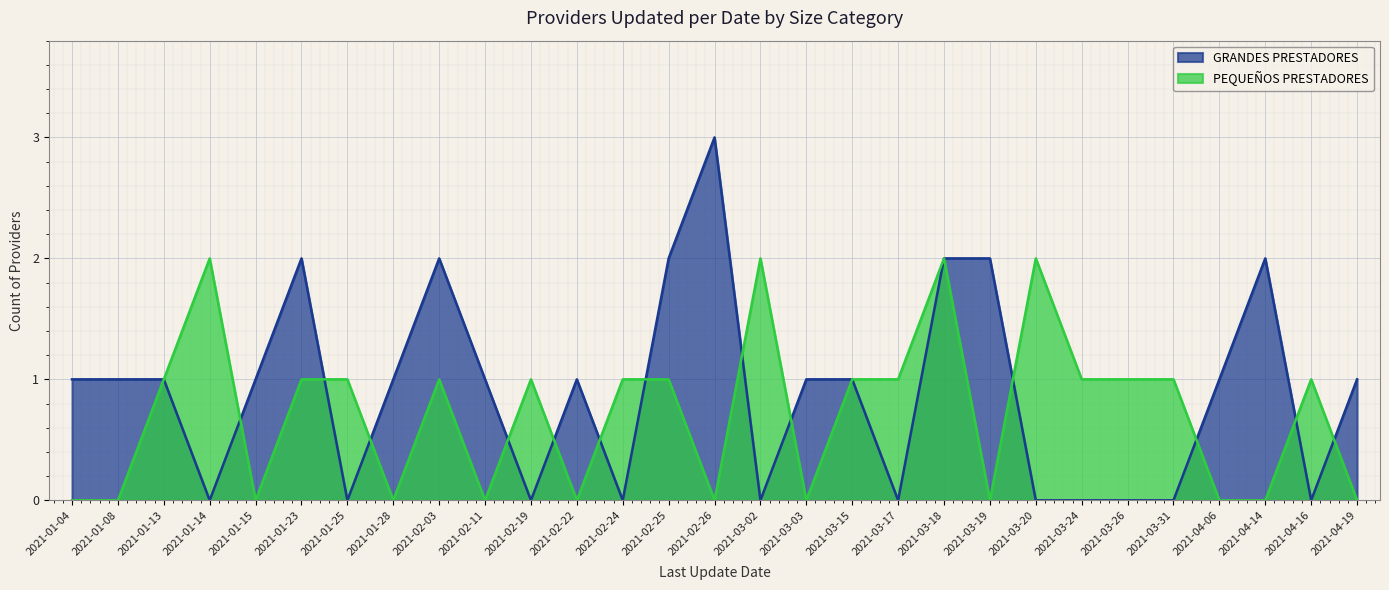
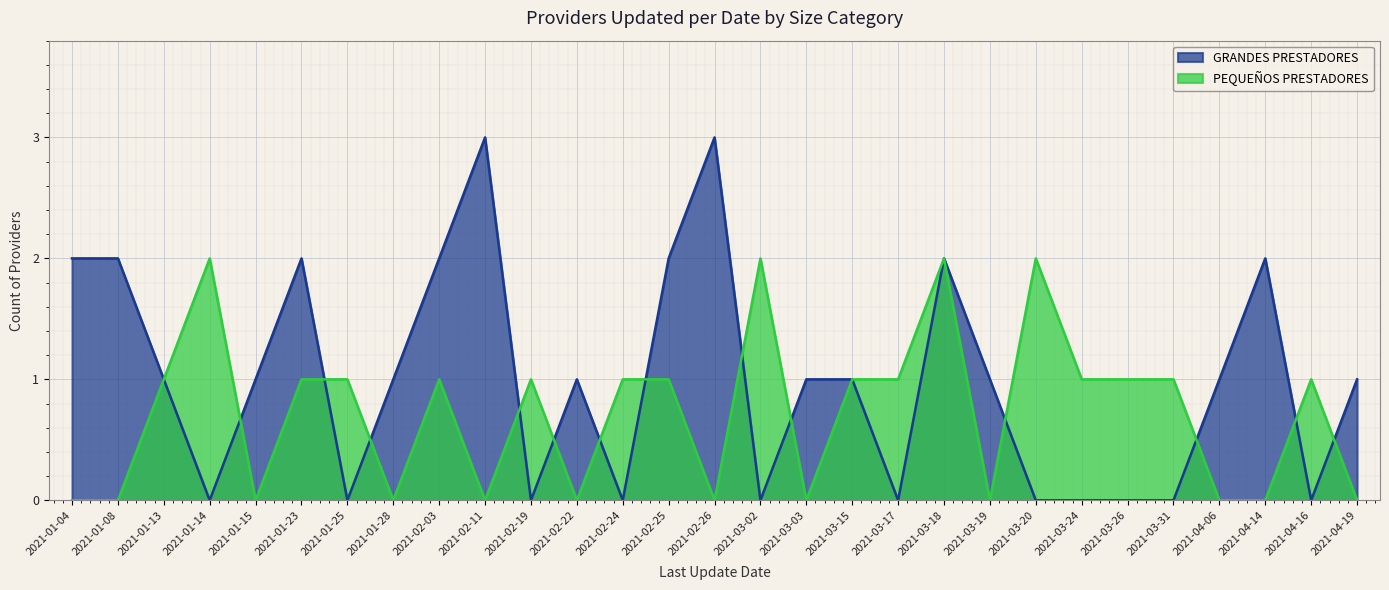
  {
    "GRANDES PRESTADORES": {
-     "2021-01-04": 1,
-     "2021-01-08": 1,
+     "2021-01-04": 2,
+     "2021-01-08": 2,
      "2021-01-14": 0,
      "2021-01-15": 1,
      "2021-01-23": 2,
      "2021-01-25": 0,
      "2021-01-28": 1,
      "2021-02-03": 2,
-     "2021-02-11": 1,
+     "2021-02-11": 3,
      "2021-02-19": 0,
      "2021-02-22": 1,
      "2021-02-24": 0,
      "2021-02-25": 2,
      "2021-02-26": 3,
      "2021-03-02": 0,
      "2021-03-03": 1,
      "2021-03-17": 0,
-     "2021-03-19": 2,
+     "2021-03-19": 1,
      "2021-03-20": 0,
      "2021-03-24": 0,
      "2021-03-26": 0,
      "2021-03-31": 0,
      "2021-04-06": 1,
      "2021-04-14": 2,
      "2021-04-16": 0,
      "2021-04-19": 1
    },
    "PEQUEÑOS PRESTADORES": {
      "2021-01-04": 0,
      "2021-01-08": 0,
      "2021-01-14": 2,
      "2021-01-15": 0,
      "2021-01-23": 1,
      "2021-01-25": 1,
      "2021-01-28": 0,
      "2021-02-03": 1,
      "2021-02-11": 0,
      "2021-02-19": 1,
      "2021-02-22": 0,
      "2021-02-24": 1,
      "2021-02-25": 1,
      "2021-02-26": 0,
      "2021-03-02": 2,
      "2021-03-03": 0,
      "2021-03-17": 1,
      "2021-03-19": 0,
      "2021-03-20": 2,
      "2021-03-24": 1,
      "2021-03-26": 1,
      "2021-03-31": 1,
      "2021-04-06": 0,
      "2021-04-14": 0,
      "2021-04-16": 1,
      "2021-04-19": 0
    }
  }
